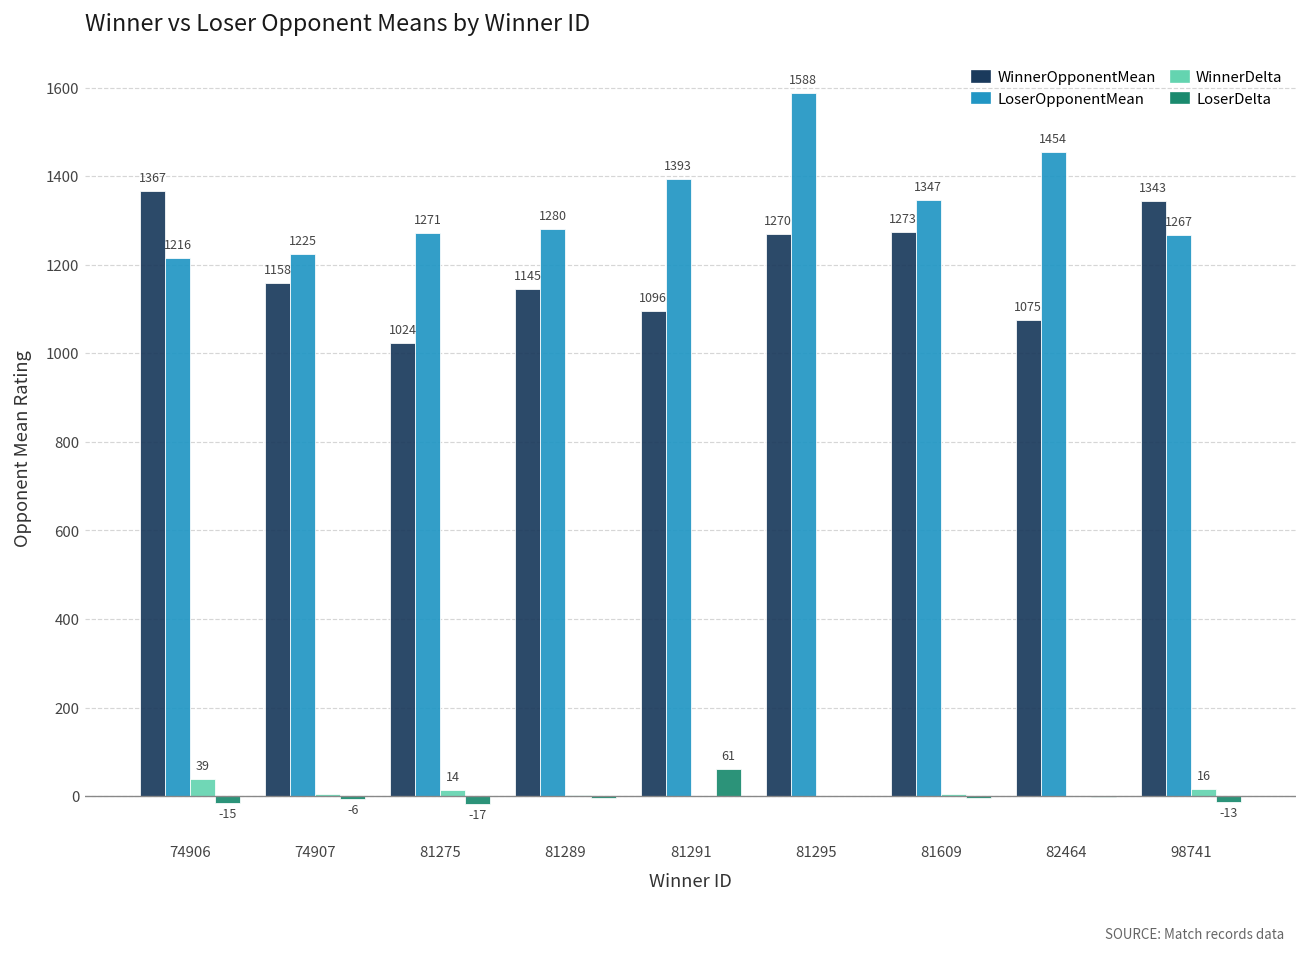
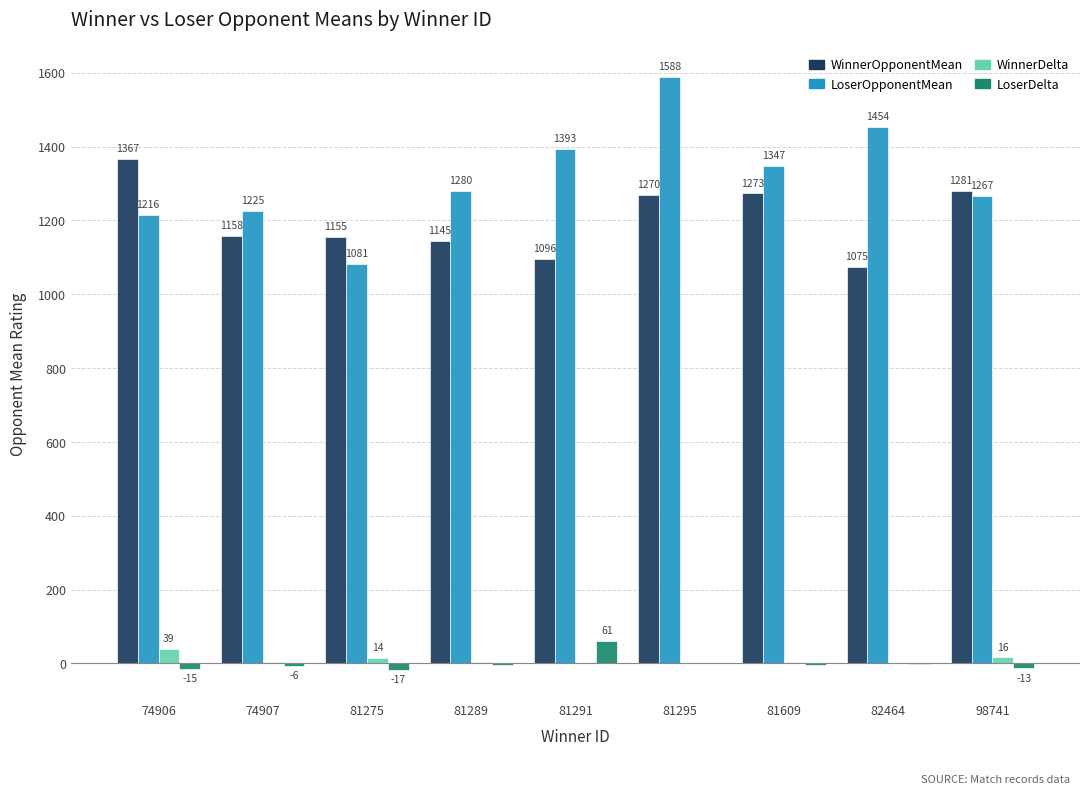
  {
    "WinnerOpponentMean": {
      "74906": 1367,
      "74907": 1158,
-     "81275": 1024,
+     "81275": 1155,
      "81289": 1145,
      "81291": 1096,
      "81295": 1270,
      "81609": 1273,
      "82464": 1075,
-     "98741": 1343
+     "98741": 1281
    },
    "LoserOpponentMean": {
      "74906": 1216,
      "74907": 1225,
-     "81275": 1271,
+     "81275": 1081,
      "81289": 1280,
      "81291": 1393,
      "81295": 1588,
      "81609": 1347,
      "82464": 1454,
      "98741": 1267
    },
    "WinnerDelta": {
      "74906": 39,
      "81275": 14,
      "98741": 16
    },
    "LoserDelta": {
      "74906": -15,
      "74907": -6,
      "81275": -17,
      "81291": 61,
      "98741": -13
    }
  }
